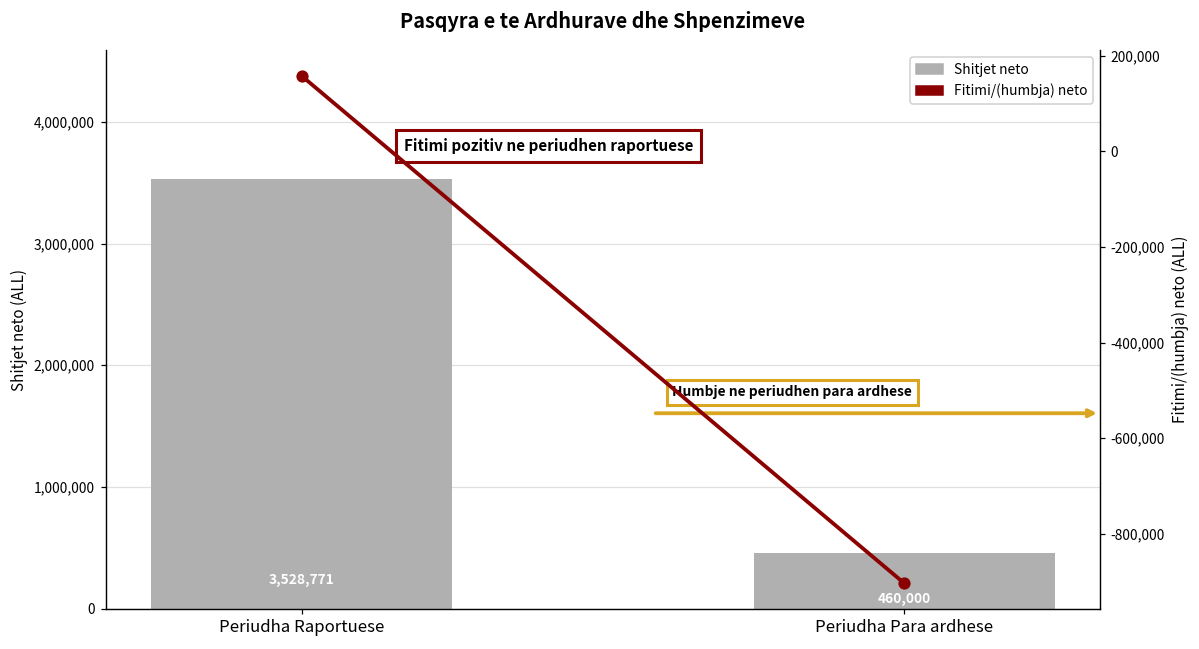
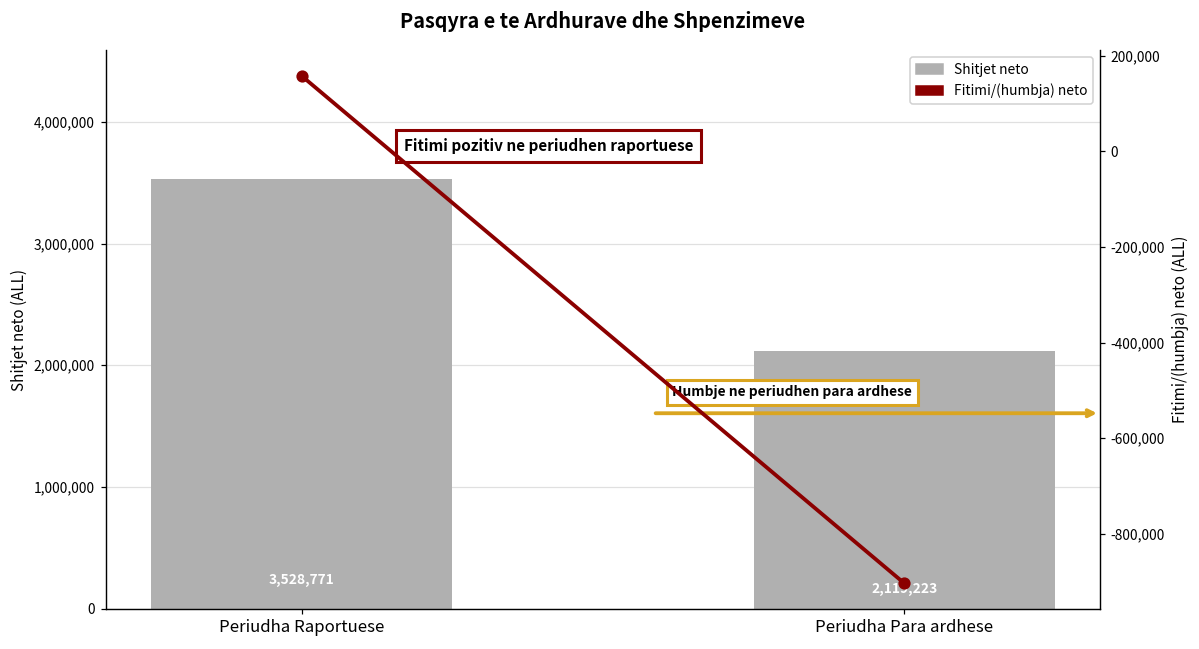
  {
    "Shitjet neto": {
      "Periudha Raportuese": "3,528,771",
-     "Periudha Para ardhese": "460,000"
+     "Periudha Para ardhese": "2,119,223"
    }
  }
